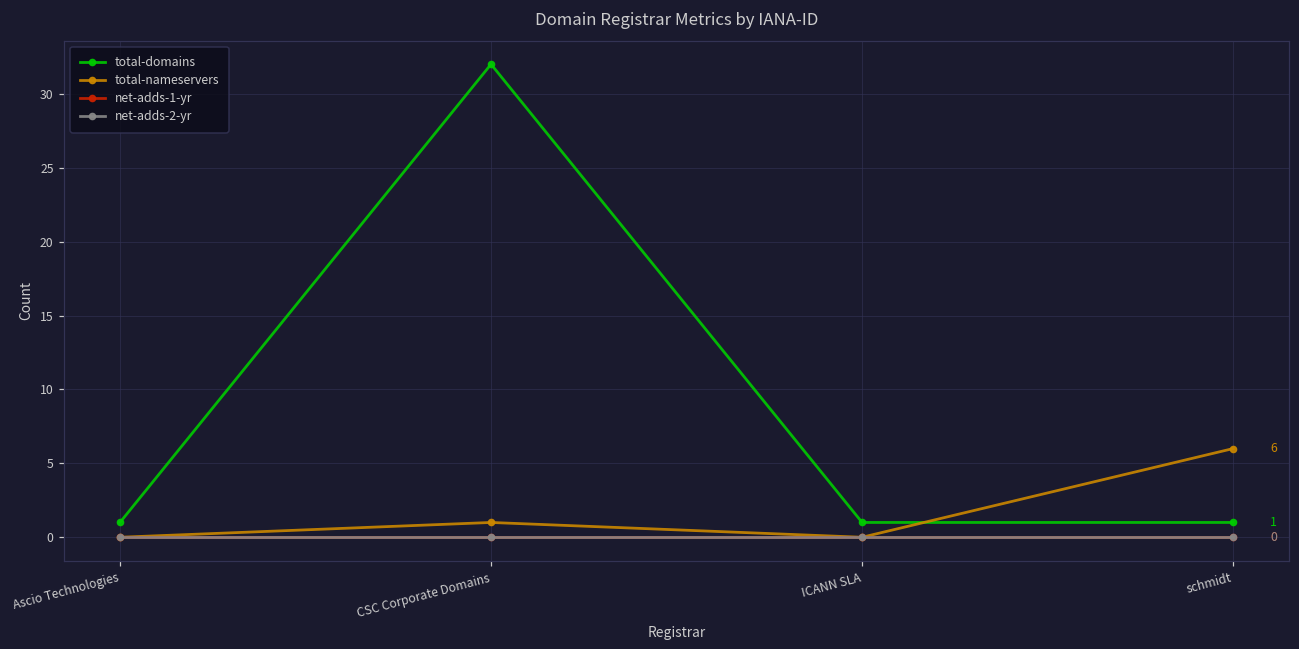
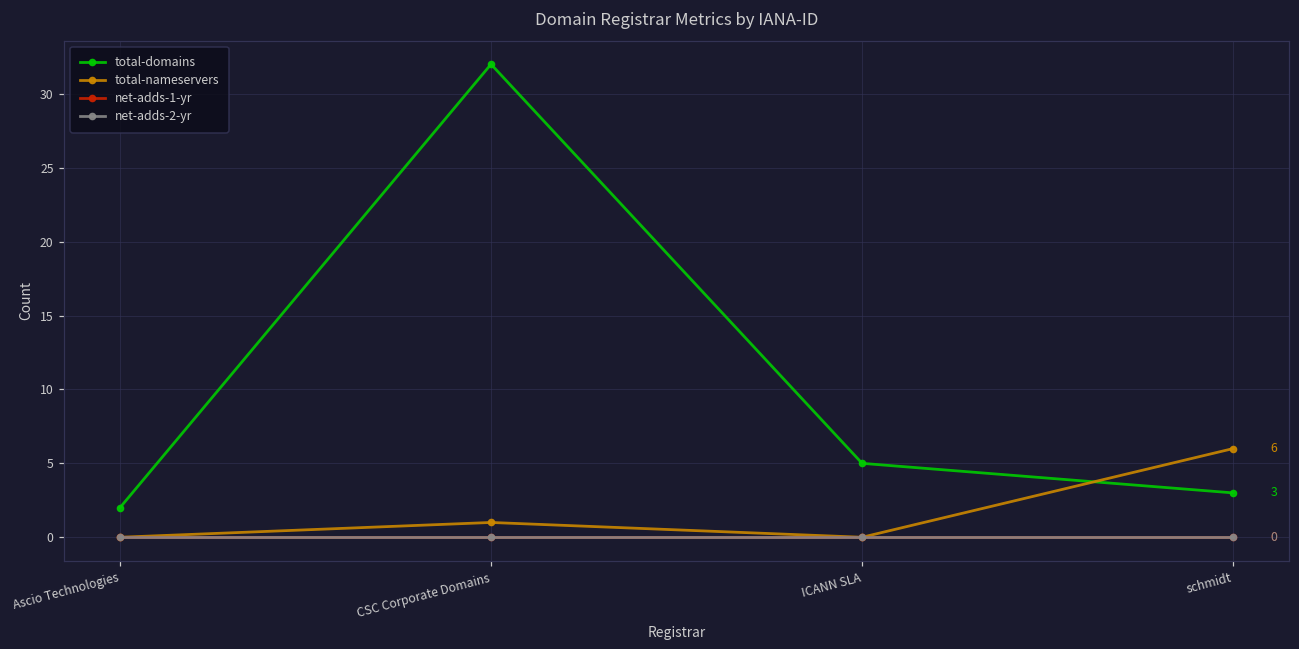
  {
    "total-domains": {
-     "Ascio Technologies": 1,
-     "ICANN SLA": 1,
-     "schmidt": 1
+     "Ascio Technologies": 2,
+     "ICANN SLA": 5,
+     "schmidt": 3
    },
    "total-nameservers": {
      "CSC Corporate Domains": 1
    },
    "net-adds-2-yr": {
      "CSC Corporate Domains": 0
    }
  }
